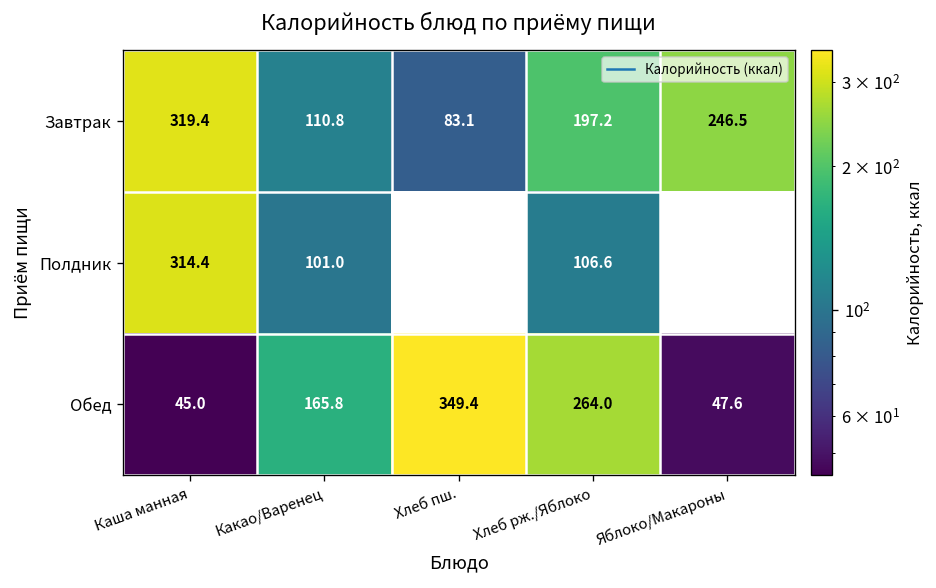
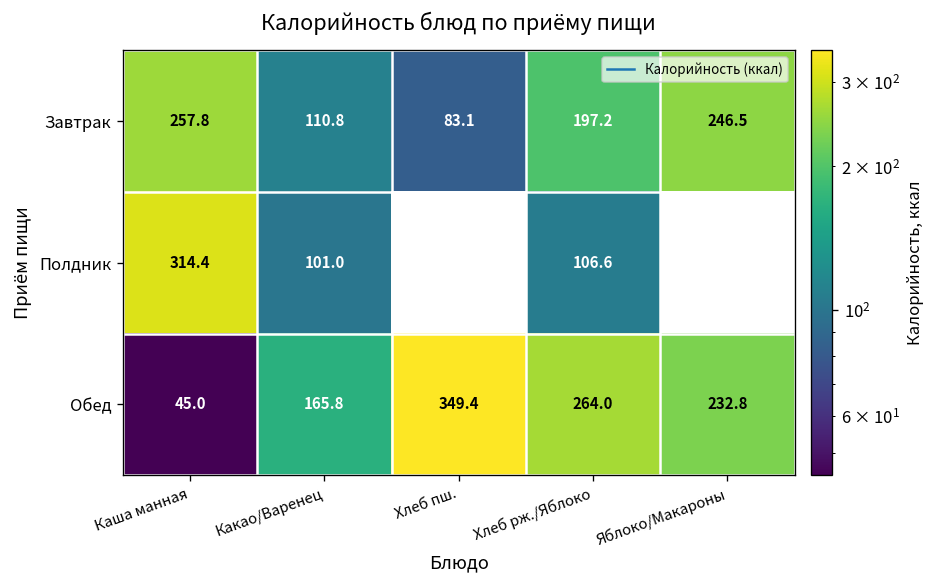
  {
    "Завтрак": {
-     "Каша манная": 319.4,
+     "Каша манная": 257.8,
      "Какао/Варенец": 110.8,
      "Хлеб пш.": 83.1,
      "Хлеб рж./Яблоко": 197.2,
      "Яблоко/Макароны": 246.5
    },
    "Полдник": {
      "Каша манная": 314.4,
      "Какао/Варенец": 101.0,
      "Хлеб рж./Яблоко": 106.6
    },
    "Обед": {
      "Каша манная": 45.0,
      "Какао/Варенец": 165.8,
      "Хлеб пш.": 349.4,
      "Хлеб рж./Яблоко": 264.0,
-     "Яблоко/Макароны": 47.6
+     "Яблоко/Макароны": 232.8
    }
  }
